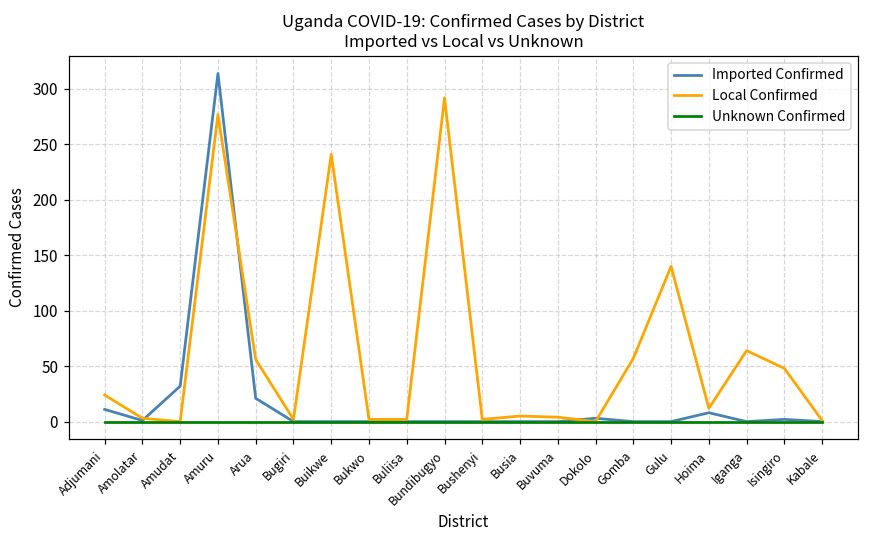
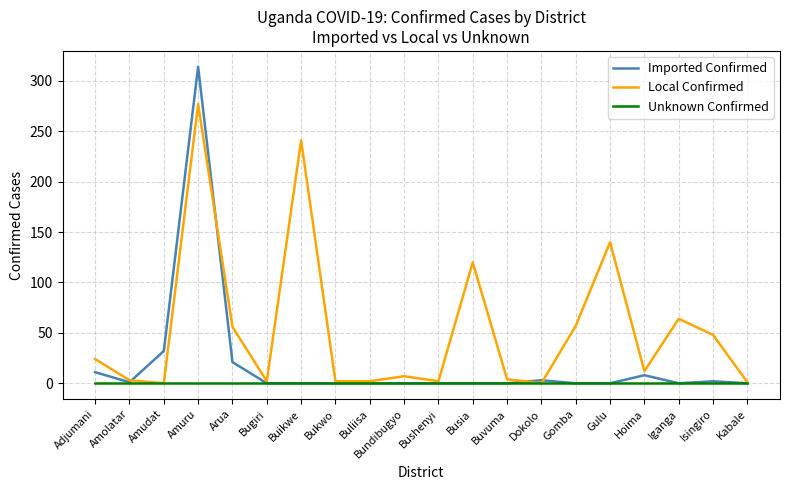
  {
    "Imported Confirmed": {
      "Adjumani": 11,
      "Amudat": 32,
      "Amuru": 314,
      "Arua": 21,
      "Dokolo": 3,
      "Hoima": 8
    },
    "Local Confirmed": {
      "Adjumani": 24,
      "Amuru": 277,
      "Arua": 56,
      "Buikwe": 241,
-     "Bundibugyo": 292,
-     "Busia": 5,
+     "Bundibugyo": 7,
+     "Busia": 120,
      "Buvuma": 4,
      "Gomba": 57,
      "Gulu": 140,
      "Hoima": 12,
      "Iganga": 64,
      "Isingiro": 48
    },
    "Unknown Confirmed": {
      "Adjumani": 0,
      "Amuru": 0,
      "Arua": 0,
      "Hoima": 0
    }
  }
